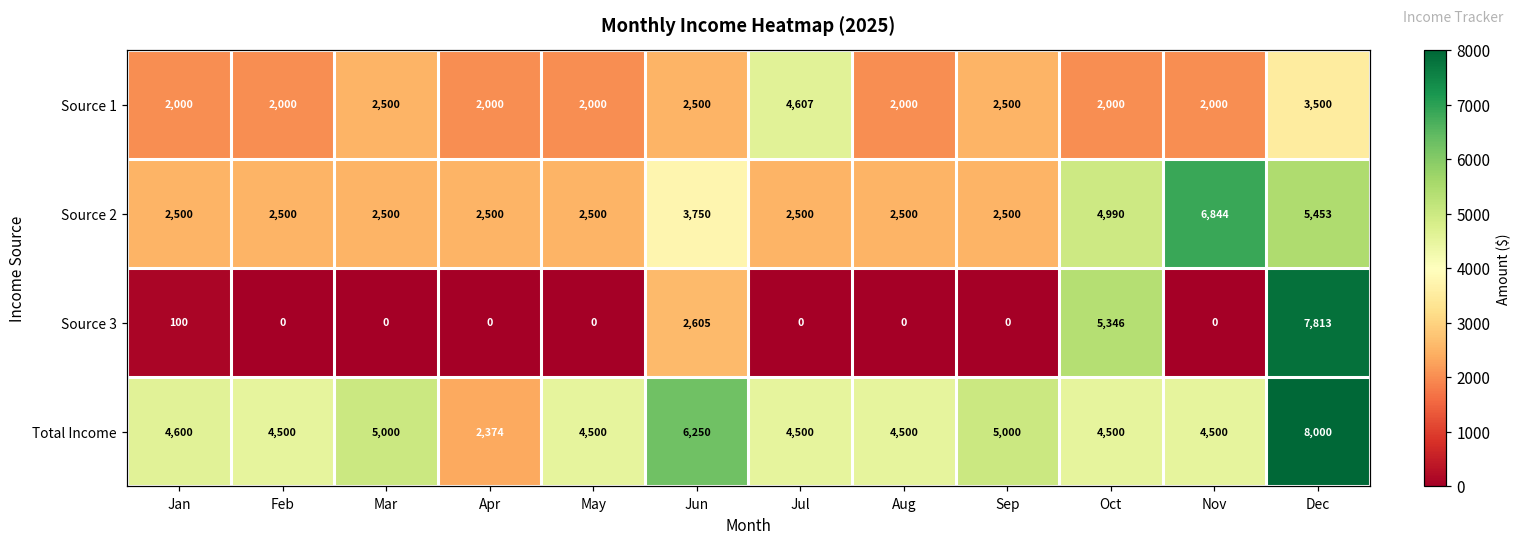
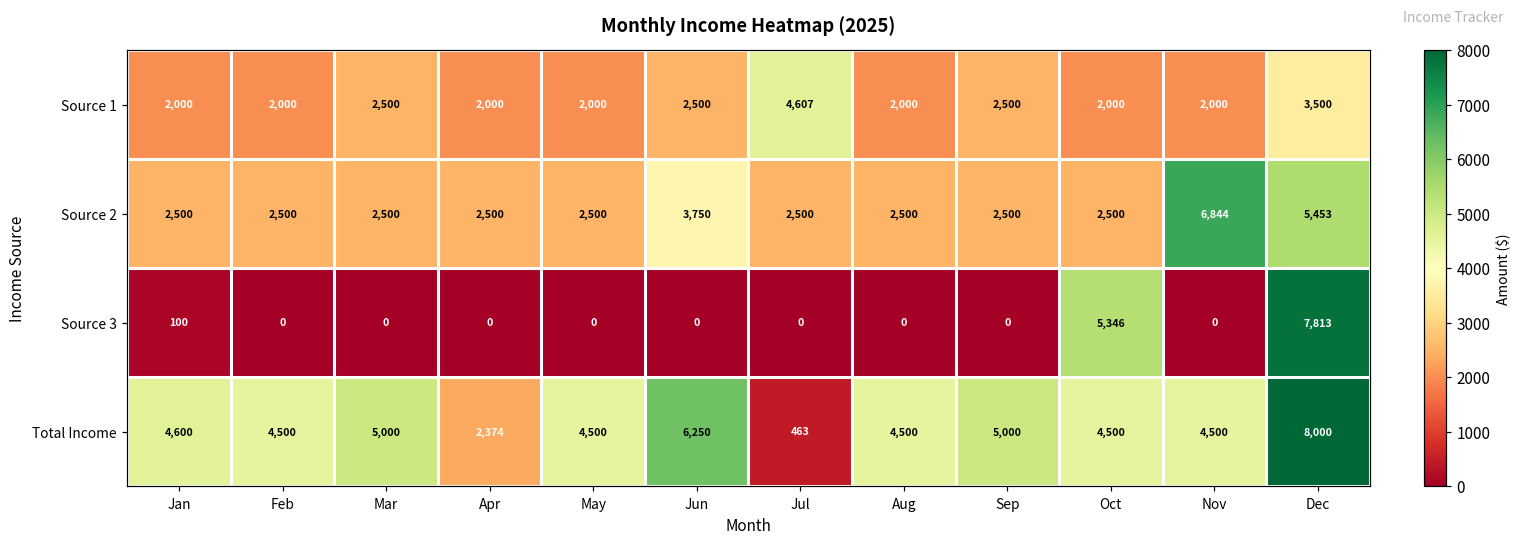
  {
    "Source 1": {
      "Jan": "2,000",
      "Feb": "2,000",
      "Mar": "2,500",
      "Apr": "2,000",
      "May": "2,000",
      "Jun": "2,500",
      "Jul": "4,607",
      "Aug": "2,000",
      "Sep": "2,500",
      "Oct": "2,000",
      "Nov": "2,000",
      "Dec": "3,500"
    },
    "Source 2": {
      "Jan": "2,500",
      "Feb": "2,500",
      "Mar": "2,500",
      "Apr": "2,500",
      "May": "2,500",
      "Jun": "3,750",
      "Jul": "2,500",
      "Aug": "2,500",
      "Sep": "2,500",
-     "Oct": "4,990",
+     "Oct": "2,500",
      "Nov": "6,844",
      "Dec": "5,453"
    },
    "Source 3": {
      "Jan": "100",
      "Feb": "0",
      "Mar": "0",
      "Apr": "0",
      "May": "0",
-     "Jun": "2,605",
+     "Jun": "0",
      "Jul": "0",
      "Aug": "0",
      "Sep": "0",
      "Oct": "5,346",
      "Nov": "0",
      "Dec": "7,813"
    },
    "Total Income": {
      "Jan": "4,600",
      "Feb": "4,500",
      "Mar": "5,000",
      "Apr": "2,374",
      "May": "4,500",
      "Jun": "6,250",
-     "Jul": "4,500",
+     "Jul": "463",
      "Aug": "4,500",
      "Sep": "5,000",
      "Oct": "4,500",
      "Nov": "4,500",
      "Dec": "8,000"
    }
  }
